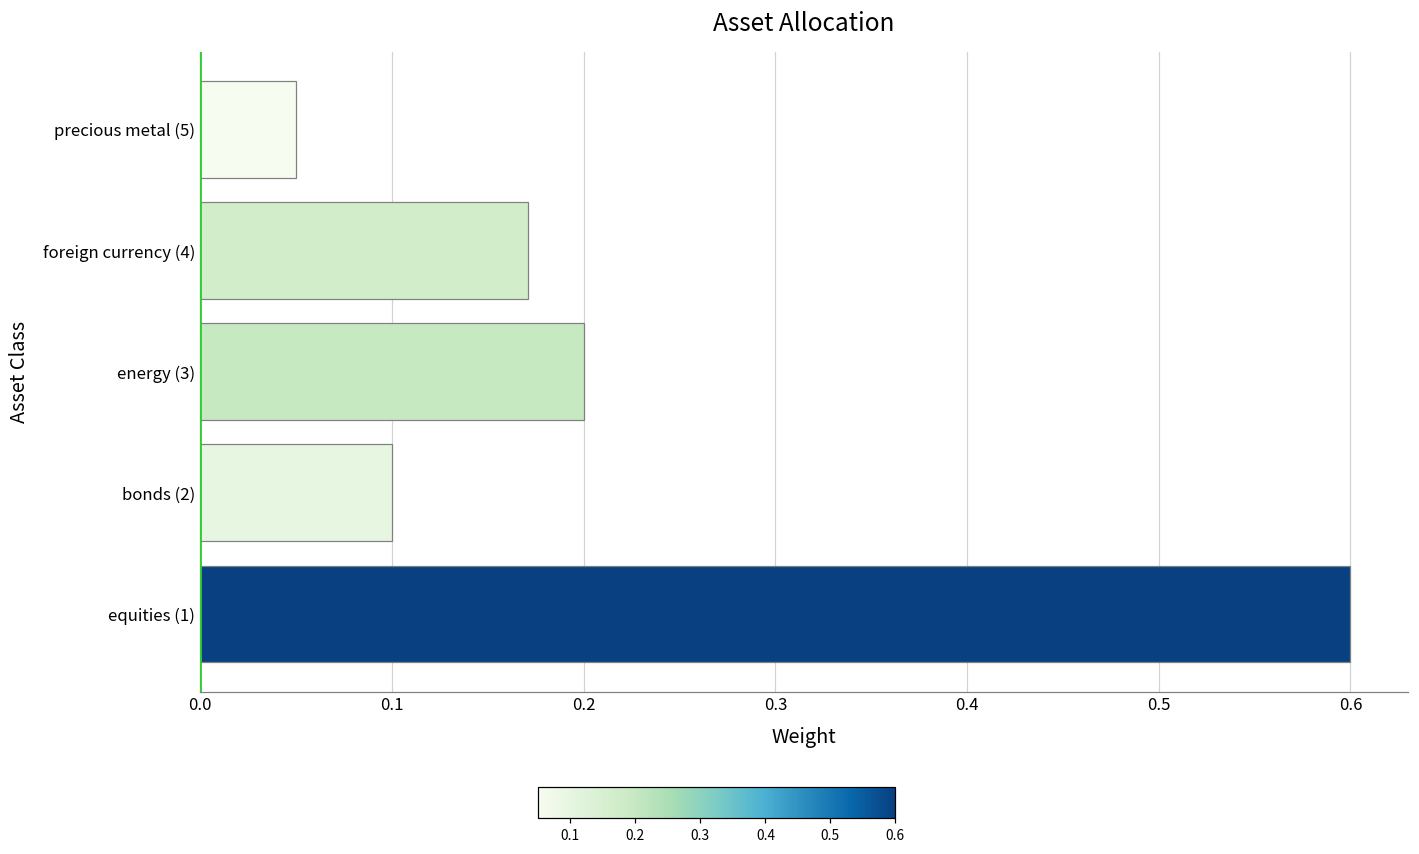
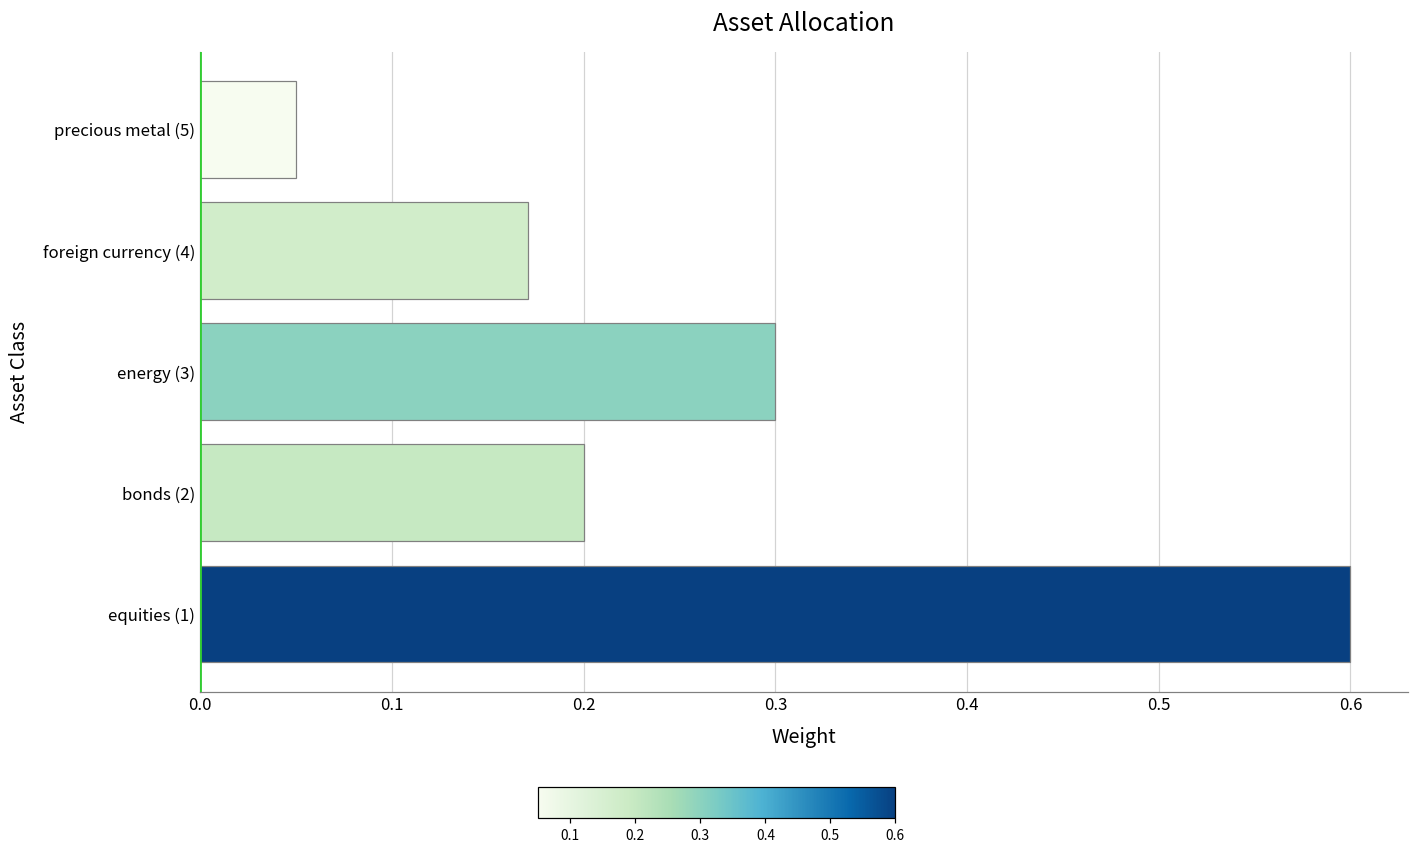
  {
    "precious metal (5)": 0.050,
    "foreign currency (4)": 0.171,
-   "energy (3)": 0.2,
-   "bonds (2)": 0.1,
+   "energy (3)": 0.3,
+   "bonds (2)": 0.2,
    "equities (1)": 0.6
  }
